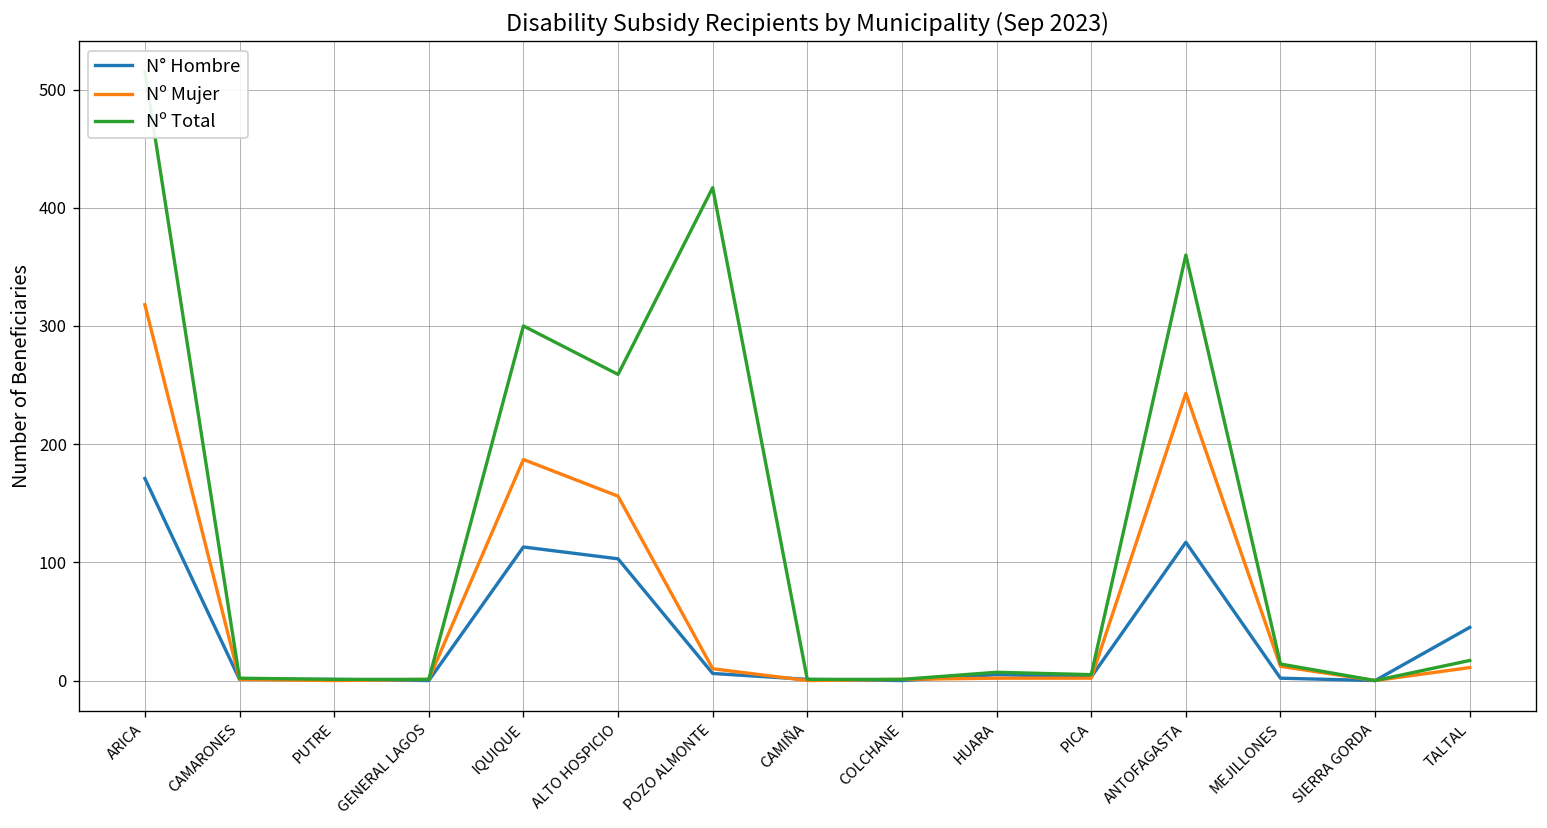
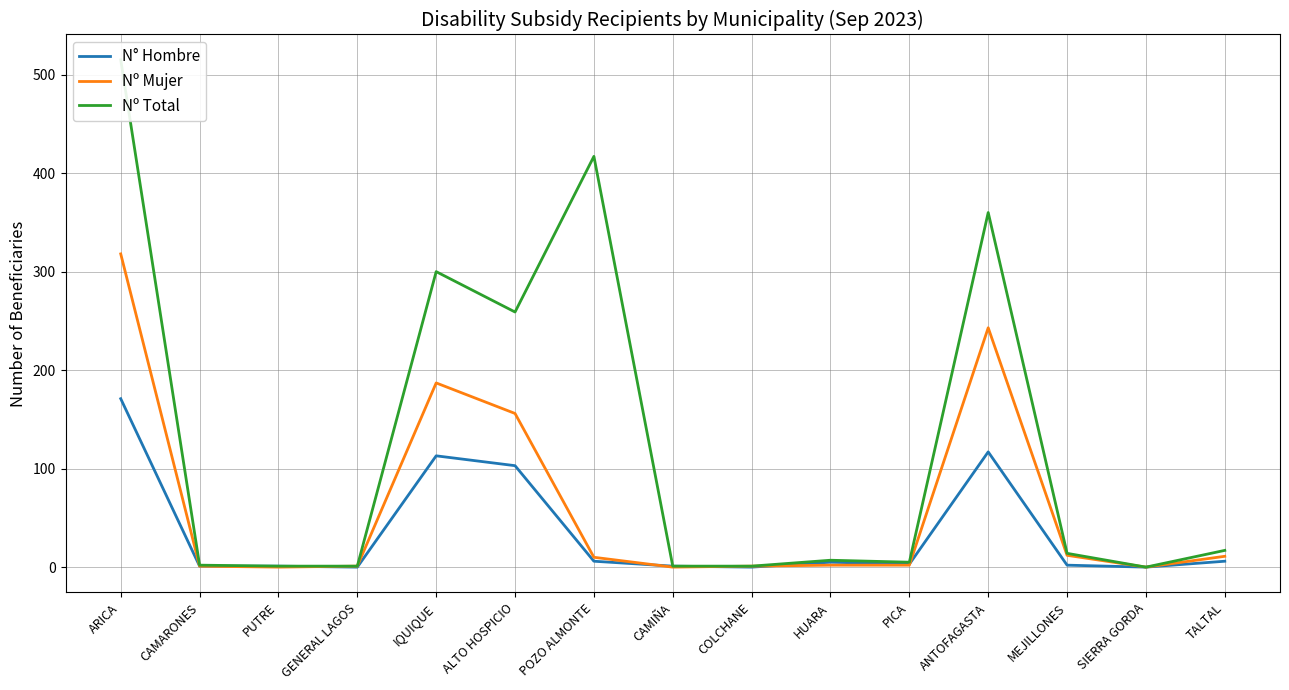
  {
    "N° Hombre": {
      "ARICA": 170,
      "IQUIQUE": 110,
      "ALTO HOSPICIO": 100,
      "POZO ALMONTE": 10,
      "ANTOFAGASTA": 120,
      "MEJILLONES": 0,
-     "TALTAL": 50
+     "TALTAL": 10
    },
    "Nº Mujer": {
      "ARICA": 320,
      "IQUIQUE": 190,
      "ALTO HOSPICIO": 160,
      "POZO ALMONTE": 10,
      "HUARA": 0,
      "ANTOFAGASTA": 240,
      "TALTAL": 10
    },
    "Nº Total": {
      "IQUIQUE": 300,
      "ALTO HOSPICIO": 260,
      "POZO ALMONTE": 420,
      "ANTOFAGASTA": 360,
      "TALTAL": 20
    }
  }
